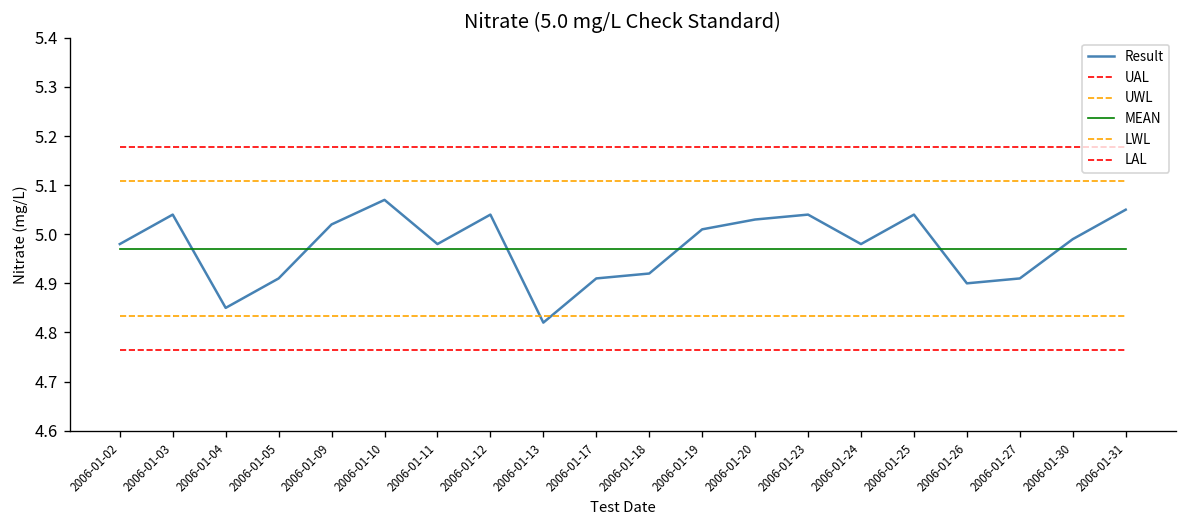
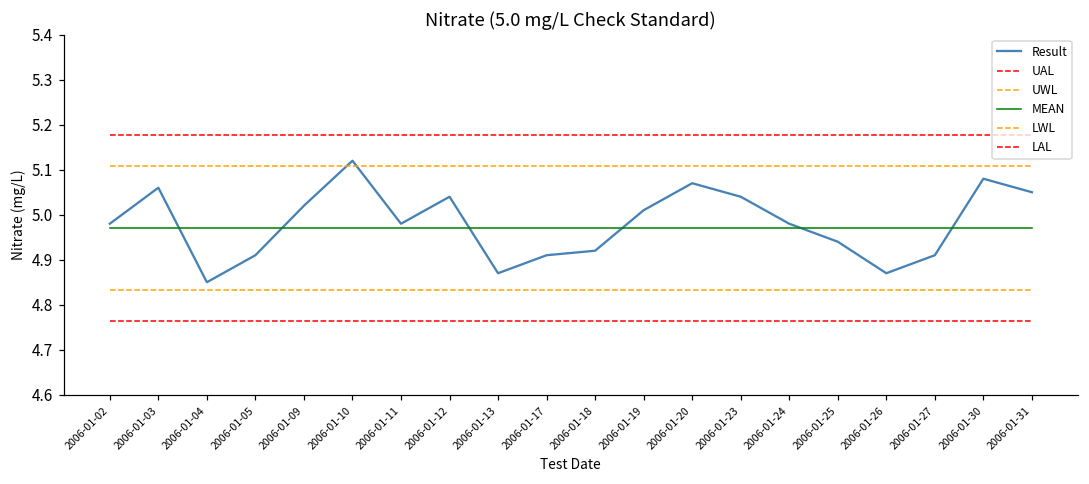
  {
    "Result": {
      "2006-01-02": 4.98,
-     "2006-01-03": 5.04,
+     "2006-01-03": 5.06,
      "2006-01-04": 4.85,
      "2006-01-05": 4.91,
      "2006-01-09": 5.02,
-     "2006-01-10": 5.07,
+     "2006-01-10": 5.12,
      "2006-01-11": 4.98,
      "2006-01-12": 5.04,
-     "2006-01-13": 4.82,
+     "2006-01-13": 4.87,
      "2006-01-17": 4.91,
      "2006-01-18": 4.92,
      "2006-01-19": 5.01,
-     "2006-01-20": 5.03,
+     "2006-01-20": 5.07,
      "2006-01-23": 5.04,
      "2006-01-24": 4.98,
-     "2006-01-25": 5.04,
-     "2006-01-26": 4.90,
+     "2006-01-25": 4.94,
+     "2006-01-26": 4.87,
      "2006-01-27": 4.91,
-     "2006-01-30": 4.99,
+     "2006-01-30": 5.08,
      "2006-01-31": 5.05
    },
    "MEAN": {
      "2006-01-02": 4.97,
      "2006-01-03": 4.97,
      "2006-01-04": 4.97,
      "2006-01-05": 4.97,
      "2006-01-09": 4.97,
      "2006-01-10": 4.97,
      "2006-01-11": 4.97,
      "2006-01-12": 4.97,
      "2006-01-13": 4.97,
      "2006-01-17": 4.97,
      "2006-01-18": 4.97,
      "2006-01-19": 4.97,
      "2006-01-20": 4.97,
      "2006-01-23": 4.97,
      "2006-01-24": 4.97,
      "2006-01-25": 4.97,
      "2006-01-26": 4.97,
      "2006-01-27": 4.97,
      "2006-01-30": 4.97,
      "2006-01-31": 4.97
    }
  }
